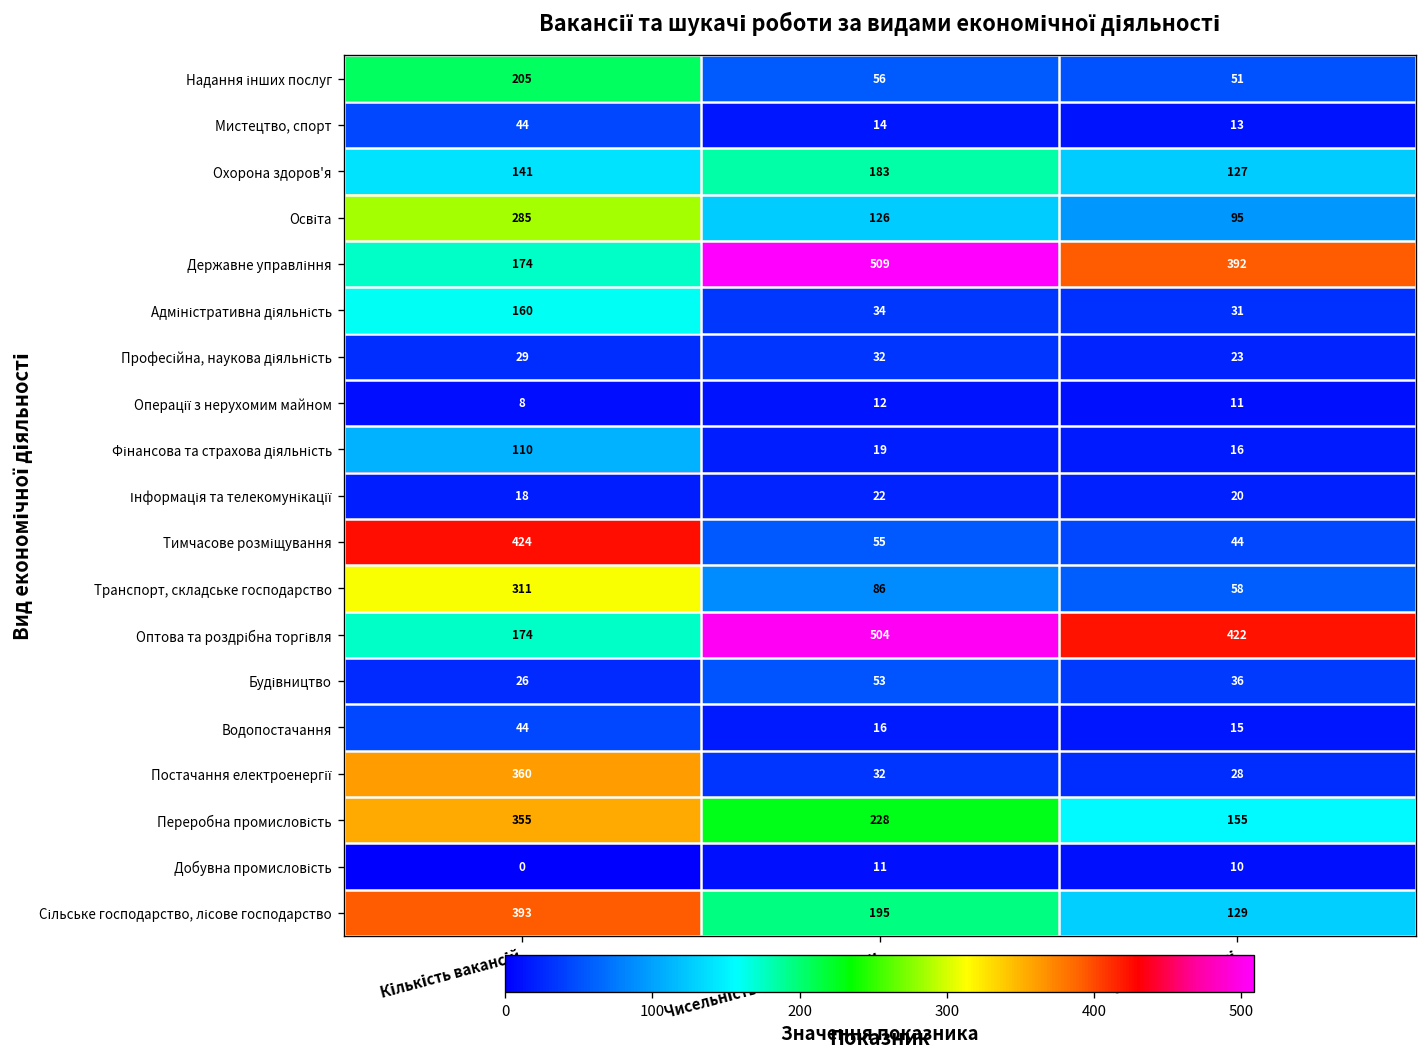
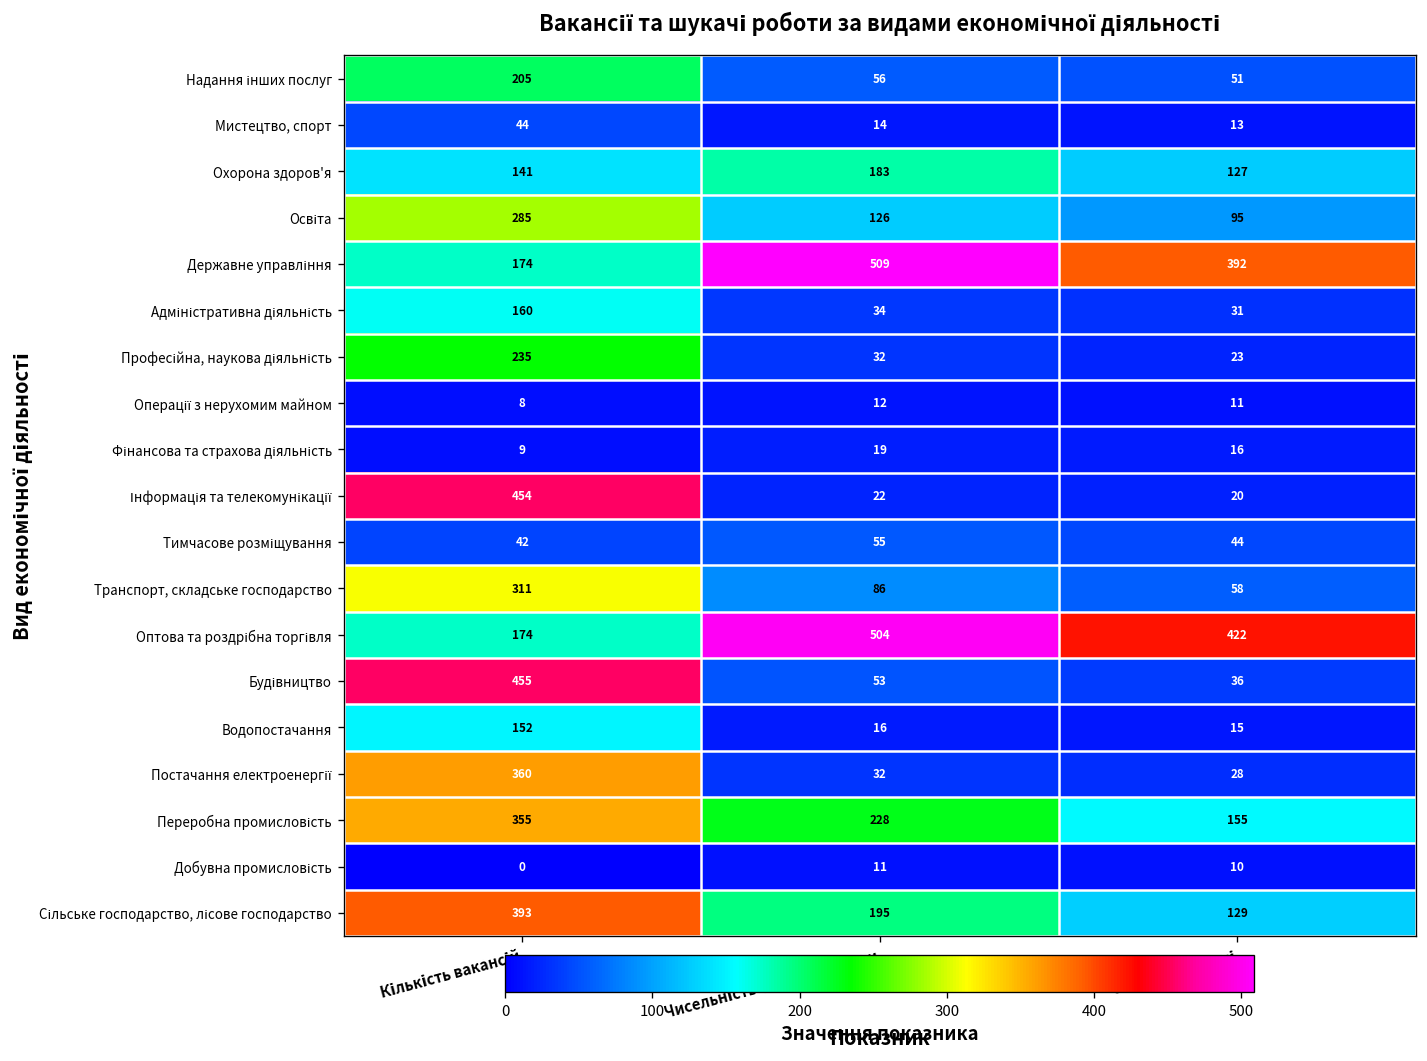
  {
    "Надання інших послуг": {
      "Кількість вакансій": 205
    },
    "Мистецтво, спорт": {
      "Кількість вакансій": 44
    },
    "Охорона здоров'я": {
      "Кількість вакансій": 141
    },
    "Освіта": {
      "Кількість вакансій": 285
    },
    "Державне управління": {
      "Кількість вакансій": 174
    },
    "Адміністративна діяльність": {
      "Кількість вакансій": 160
    },
    "Професійна, наукова діяльність": {
-     "Кількість вакансій": 29
+     "Кількість вакансій": 235
    },
    "Операції з нерухомим майном": {
      "Кількість вакансій": 8
    },
    "Фінансова та страхова діяльність": {
-     "Кількість вакансій": 110
+     "Кількість вакансій": 9
    },
    "Інформація та телекомунікації": {
-     "Кількість вакансій": 18
+     "Кількість вакансій": 454
    },
    "Тимчасове розміщування": {
-     "Кількість вакансій": 424
+     "Кількість вакансій": 42
    },
    "Транспорт, складське господарство": {
      "Кількість вакансій": 311
    },
    "Оптова та роздрібна торгівля": {
      "Кількість вакансій": 174
    },
    "Будівництво": {
-     "Кількість вакансій": 26
+     "Кількість вакансій": 455
    },
    "Водопостачання": {
-     "Кількість вакансій": 44
+     "Кількість вакансій": 152
    },
    "Постачання електроенергії": {
      "Кількість вакансій": 360
    },
    "Переробна промисловість": {
      "Кількість вакансій": 355
    },
    "Добувна промисловість": {
      "Кількість вакансій": 0
    },
    "Сільське господарство, лісове господарство": {
      "Кількість вакансій": 393
    }
  }
